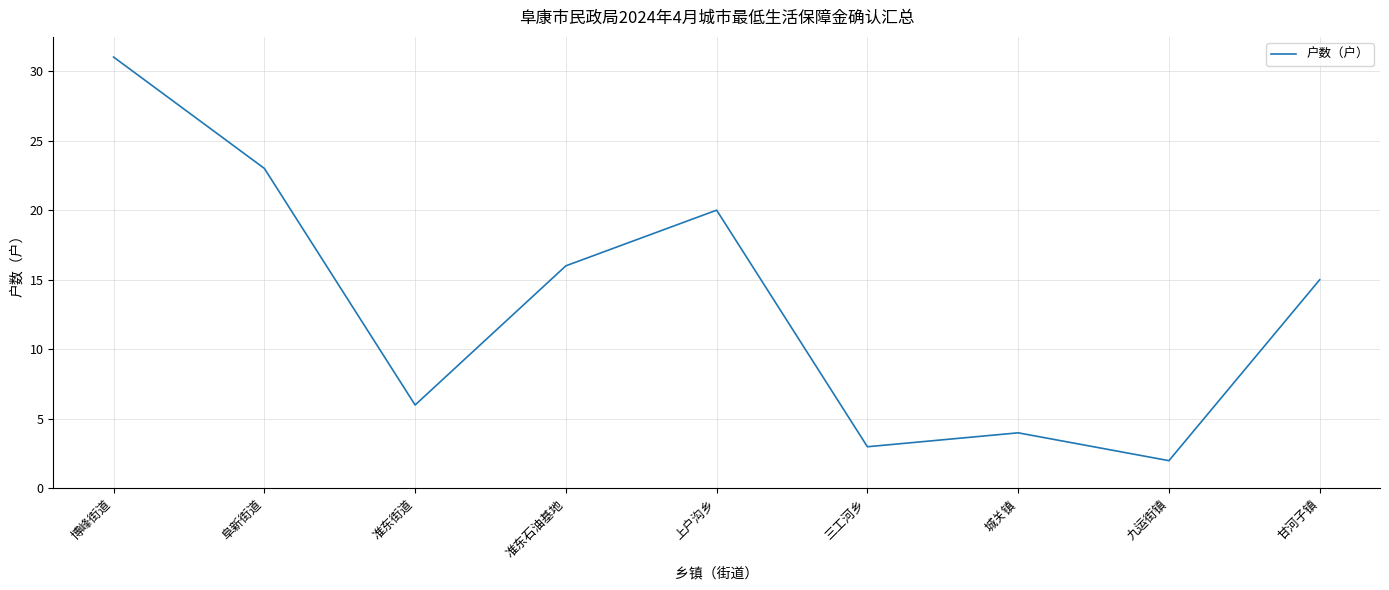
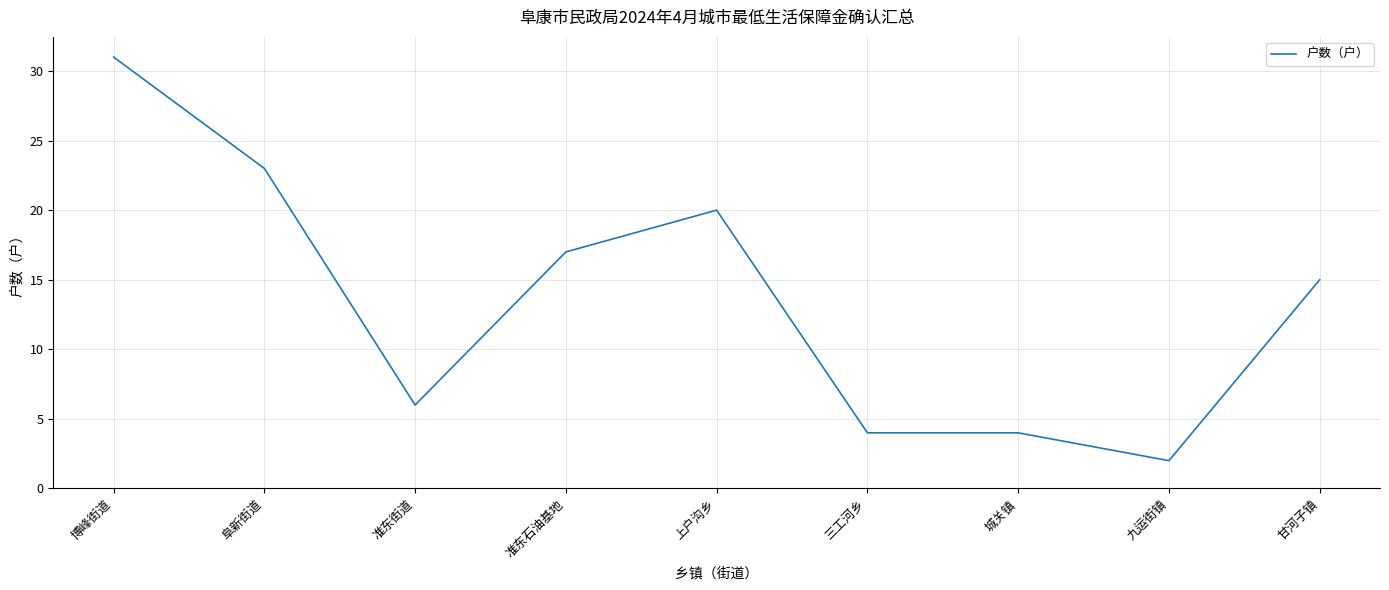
  {
    "博峰街道": 31,
    "阜新街道": 23,
    "准东街道": 6,
-   "准东石油基地": 16,
+   "准东石油基地": 17,
    "上户沟乡": 20,
-   "三工河乡": 3,
+   "三工河乡": 4,
    "城关镇": 4,
    "九运街镇": 2,
    "甘河子镇": 15
  }
